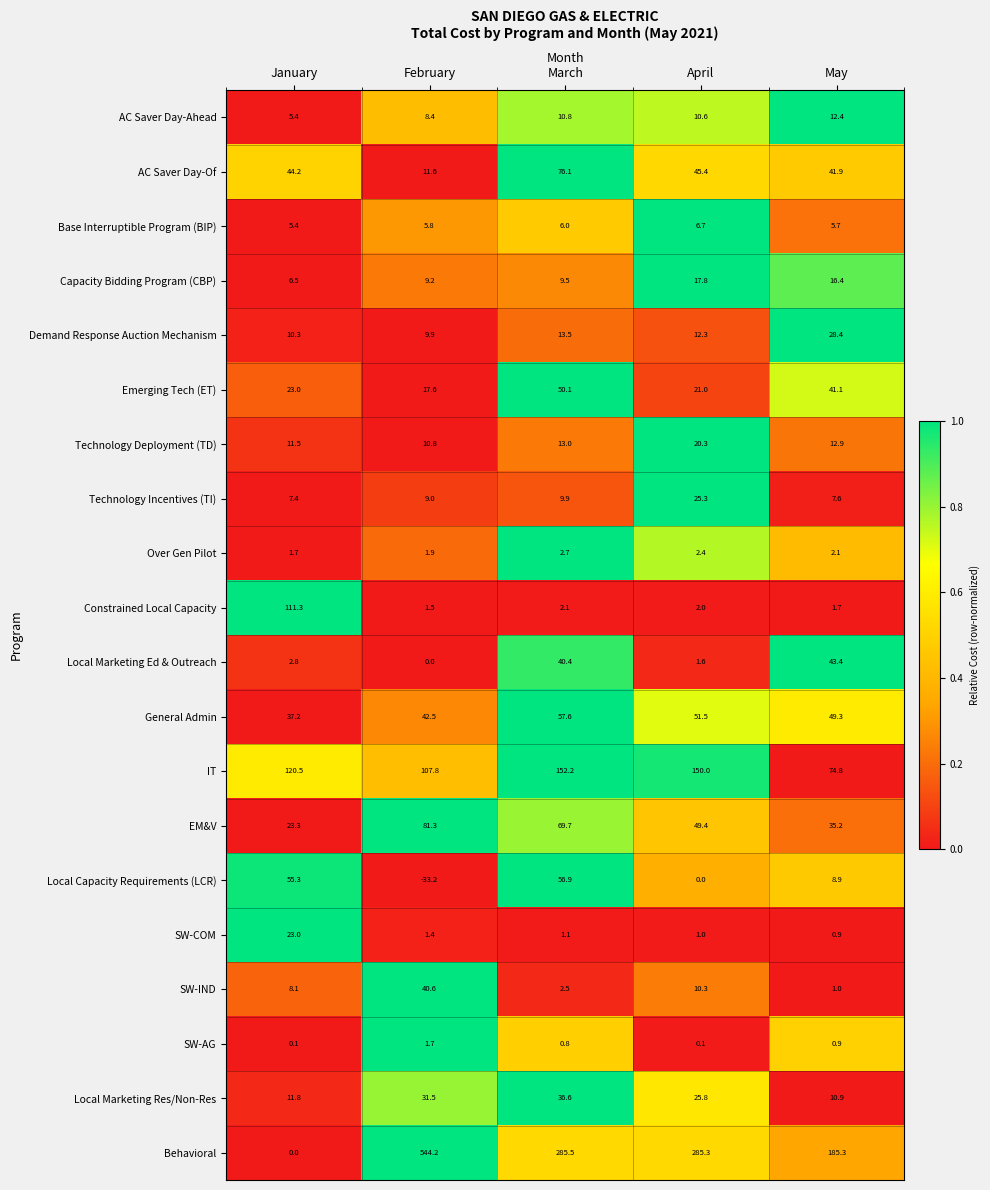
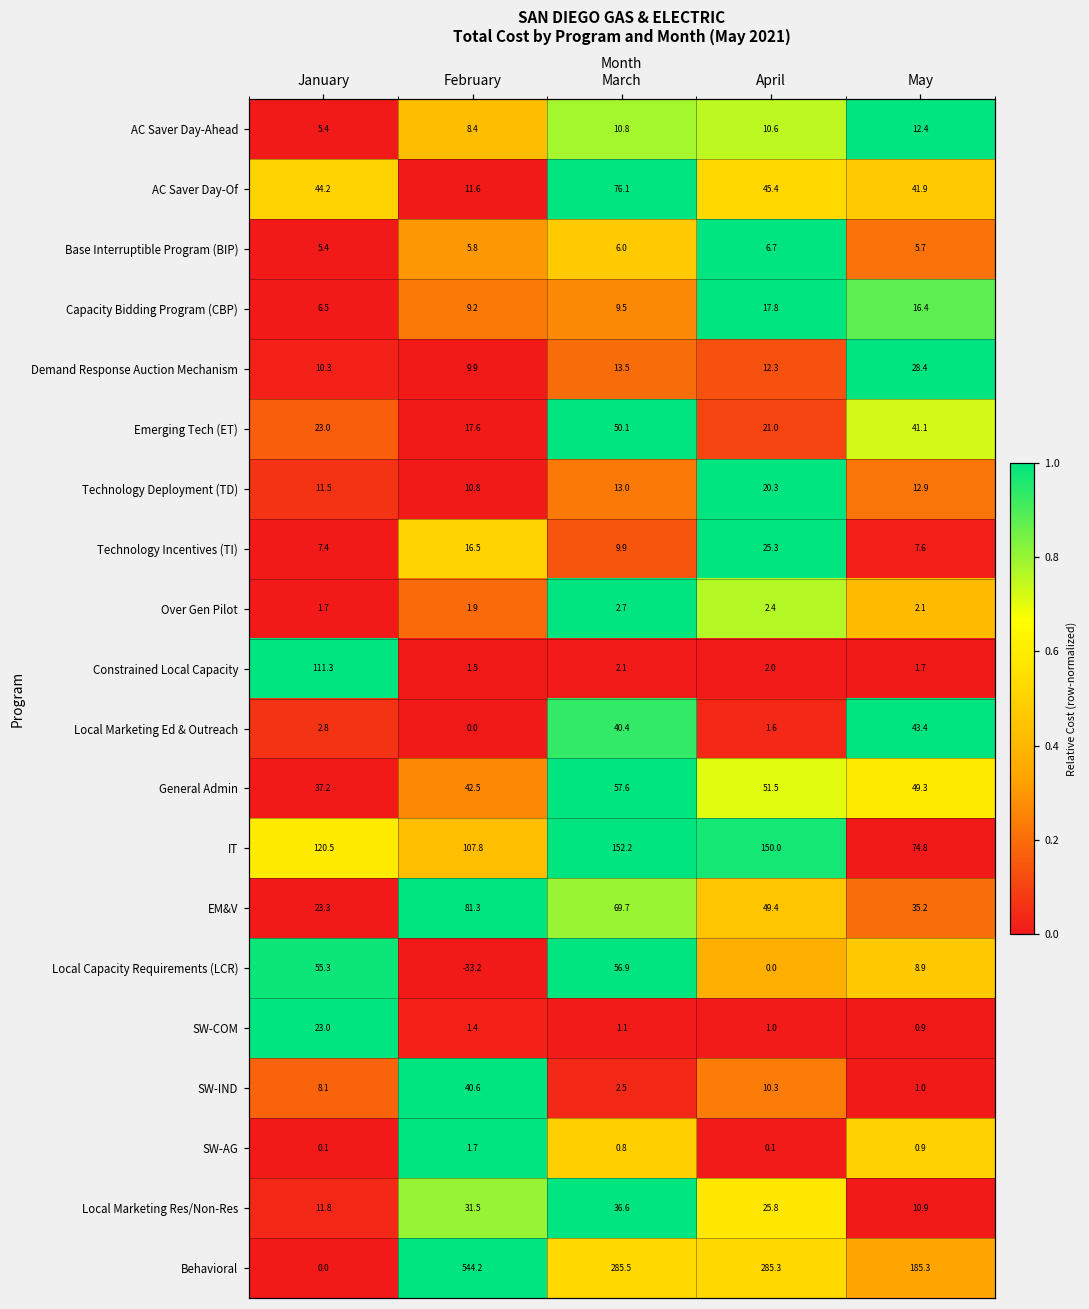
  {
    "AC Saver Day-Ahead": {
      "January": 5.4,
      "February": 8.4,
      "March": 10.8,
      "April": 10.6,
      "May": 12.4
    },
    "AC Saver Day-Of": {
      "January": 44.2,
      "February": 11.6,
      "March": 76.1,
      "April": 45.4,
      "May": 41.9
    },
    "Base Interruptible Program (BIP)": {
      "January": 5.4,
      "February": 5.8,
      "March": 6.0,
      "April": 6.7,
      "May": 5.7
    },
    "Capacity Bidding Program (CBP)": {
      "January": 6.5,
      "February": 9.2,
      "March": 9.5,
      "April": 17.8,
      "May": 16.4
    },
    "Demand Response Auction Mechanism": {
      "January": 10.3,
      "February": 9.9,
      "March": 13.5,
      "April": 12.3,
      "May": 28.4
    },
    "Emerging Tech (ET)": {
      "January": 23.0,
      "February": 17.6,
      "March": 50.1,
      "April": 21.0,
      "May": 41.1
    },
    "Technology Deployment (TD)": {
      "January": 11.5,
      "February": 10.8,
      "March": 13.0,
      "April": 20.3,
      "May": 12.9
    },
    "Technology Incentives (TI)": {
      "January": 7.4,
-     "February": 9.0,
+     "February": 16.5,
      "March": 9.9,
      "April": 25.3,
      "May": 7.6
    },
    "Over Gen Pilot": {
      "January": 1.7,
      "February": 1.9,
      "March": 2.7,
      "April": 2.4,
      "May": 2.1
    },
    "Constrained Local Capacity": {
      "January": 111.3,
      "February": 1.5,
      "March": 2.1,
      "April": 2.0,
      "May": 1.7
    },
    "Local Marketing Ed & Outreach": {
      "January": 2.8,
      "February": 0.0,
      "March": 40.4,
      "April": 1.6,
      "May": 43.4
    },
    "General Admin": {
      "January": 37.2,
      "February": 42.5,
      "March": 57.6,
      "April": 51.5,
      "May": 49.3
    },
    "IT": {
      "January": 120.5,
      "February": 107.8,
      "March": 152.2,
      "April": 150.0,
      "May": 74.8
    },
    "EM&V": {
      "January": 23.3,
      "February": 81.3,
      "March": 69.7,
      "April": 49.4,
      "May": 35.2
    },
    "Local Capacity Requirements (LCR)": {
      "January": 55.3,
      "February": -33.2,
      "March": 56.9,
      "April": 0.0,
      "May": 8.9
    },
    "SW-COM": {
      "January": 23.0,
      "February": 1.4,
      "March": 1.1,
      "April": 1.0,
      "May": 0.9
    },
    "SW-IND": {
      "January": 8.1,
      "February": 40.6,
      "March": 2.5,
      "April": 10.3,
      "May": 1.0
    },
    "SW-AG": {
      "January": 0.1,
      "February": 1.7,
      "March": 0.8,
      "April": 0.1,
      "May": 0.9
    },
    "Local Marketing Res/Non-Res": {
      "January": 11.8,
      "February": 31.5,
      "March": 36.6,
      "April": 25.8,
      "May": 10.9
    },
    "Behavioral": {
      "January": 0.0,
      "February": 544.2,
      "March": 285.5,
      "April": 285.3,
      "May": 185.3
    }
  }
